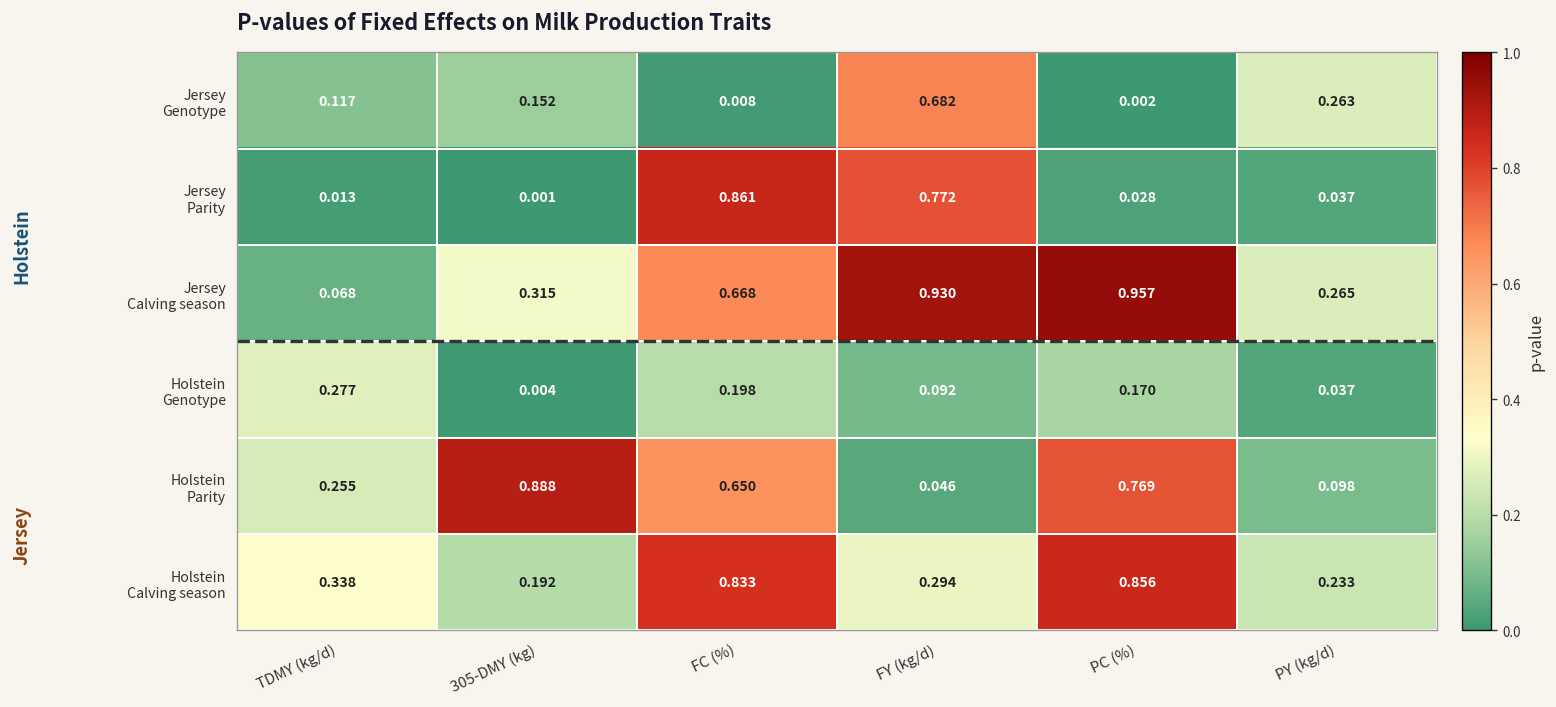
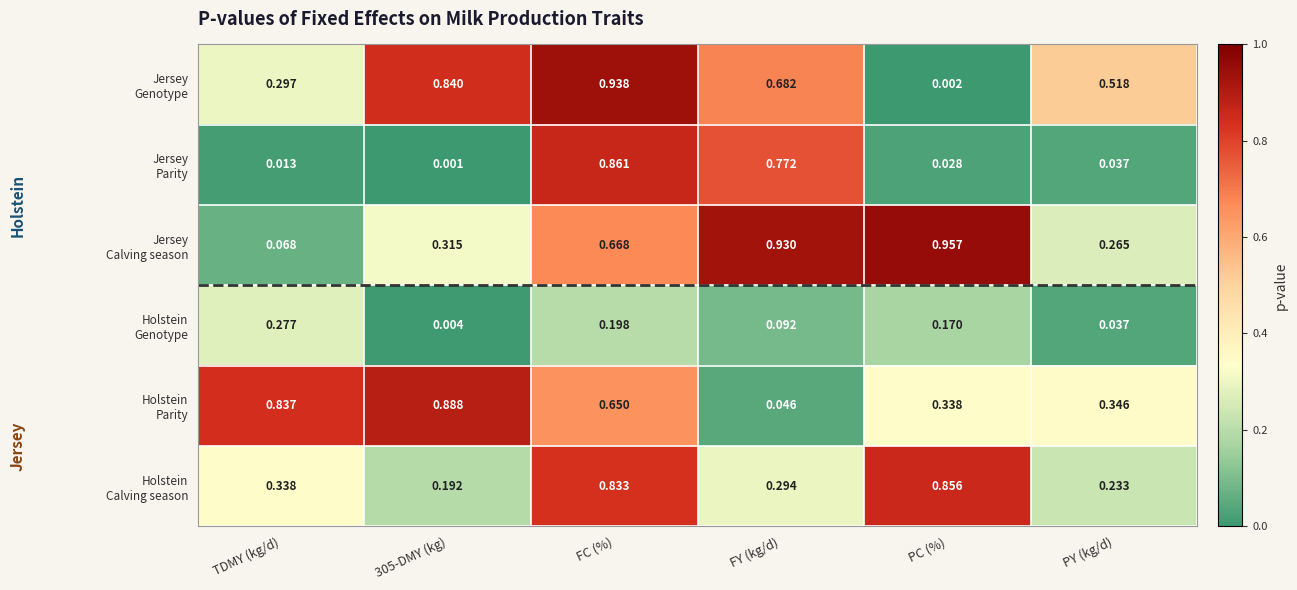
  {
    "Jersey Genotype": {
-     "TDMY (kg/d)": 0.117,
-     "305-DMY (kg)": 0.152,
-     "FC (%)": 0.008,
+     "TDMY (kg/d)": 0.297,
+     "305-DMY (kg)": 0.840,
+     "FC (%)": 0.938,
      "FY (kg/d)": 0.682,
      "PC (%)": 0.002,
-     "PY (kg/d)": 0.263
+     "PY (kg/d)": 0.518
    },
    "Jersey Parity": {
      "TDMY (kg/d)": 0.013,
      "305-DMY (kg)": 0.001,
      "FC (%)": 0.861,
      "FY (kg/d)": 0.772,
      "PC (%)": 0.028,
      "PY (kg/d)": 0.037
    },
    "Jersey Calving season": {
      "TDMY (kg/d)": 0.068,
      "305-DMY (kg)": 0.315,
      "FC (%)": 0.668,
      "FY (kg/d)": 0.930,
      "PC (%)": 0.957,
      "PY (kg/d)": 0.265
    },
    "Holstein Genotype": {
      "TDMY (kg/d)": 0.277,
      "305-DMY (kg)": 0.004,
      "FC (%)": 0.198,
      "FY (kg/d)": 0.092,
      "PC (%)": 0.170,
      "PY (kg/d)": 0.037
    },
    "Holstein Parity": {
-     "TDMY (kg/d)": 0.255,
+     "TDMY (kg/d)": 0.837,
      "305-DMY (kg)": 0.888,
      "FC (%)": 0.650,
      "FY (kg/d)": 0.046,
-     "PC (%)": 0.769,
-     "PY (kg/d)": 0.098
+     "PC (%)": 0.338,
+     "PY (kg/d)": 0.346
    },
    "Holstein Calving season": {
      "TDMY (kg/d)": 0.338,
      "305-DMY (kg)": 0.192,
      "FC (%)": 0.833,
      "FY (kg/d)": 0.294,
      "PC (%)": 0.856,
      "PY (kg/d)": 0.233
    }
  }
